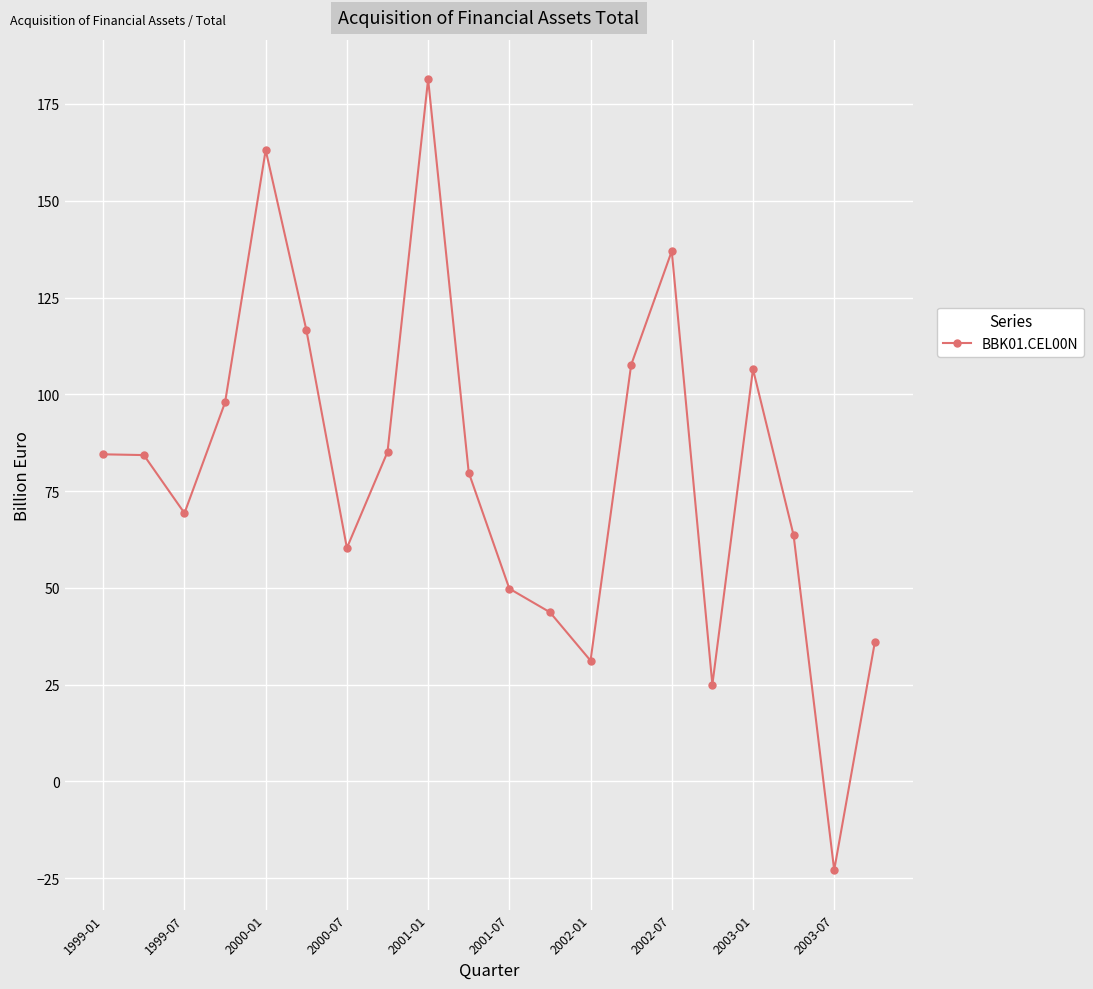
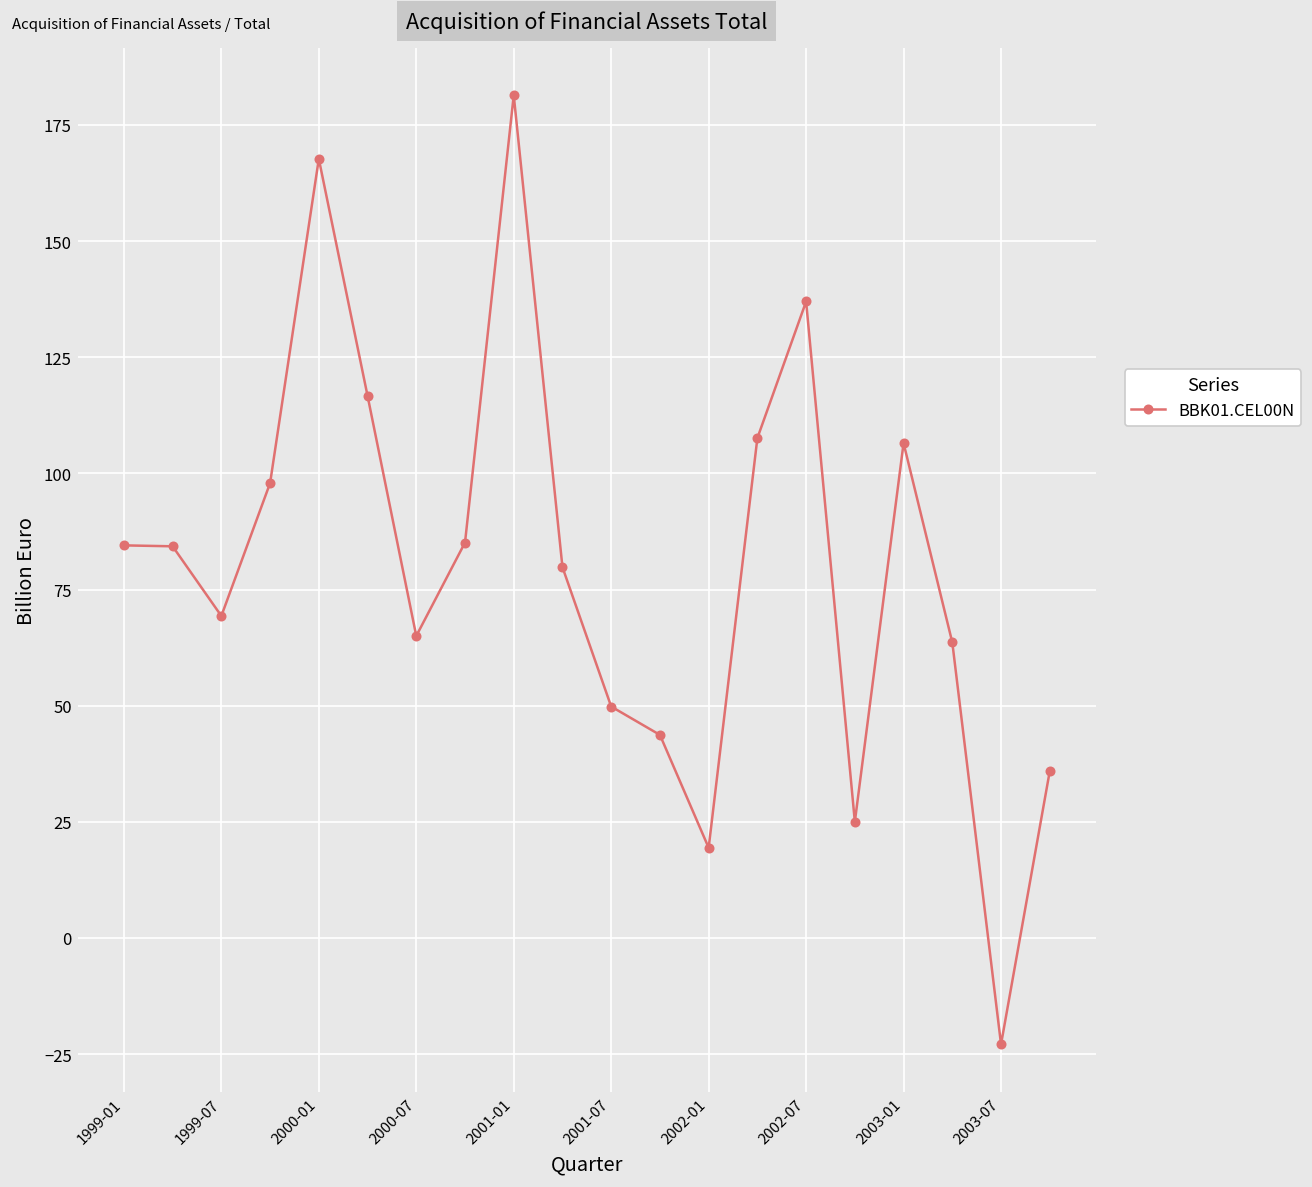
  {
    "1999-01": 85,
    "1999-07": 69,
-   "2000-01": 163,
-   "2000-07": 60,
+   "2000-01": 168,
+   "2000-07": 65,
    "2001-01": 181,
    "2001-07": 50,
-   "2002-01": 31,
+   "2002-01": 19,
    "2002-07": 137,
    "2003-01": 107,
    "2003-07": -23
  }
